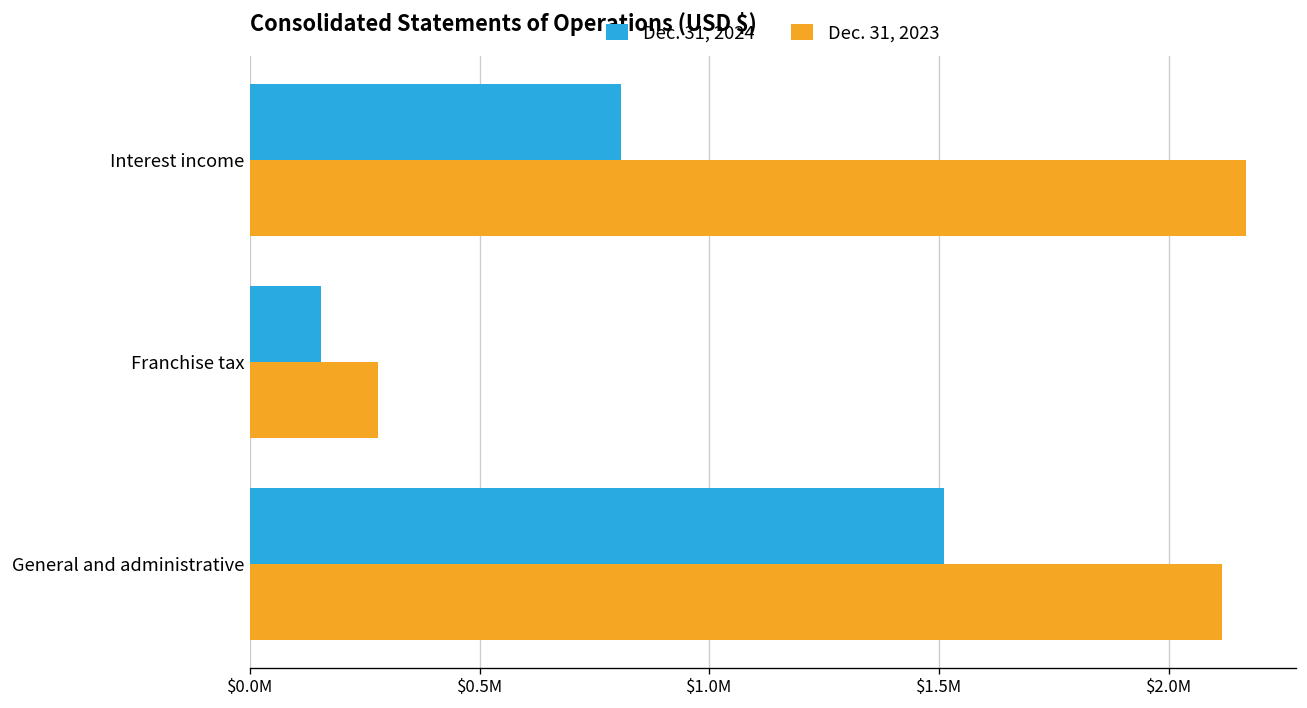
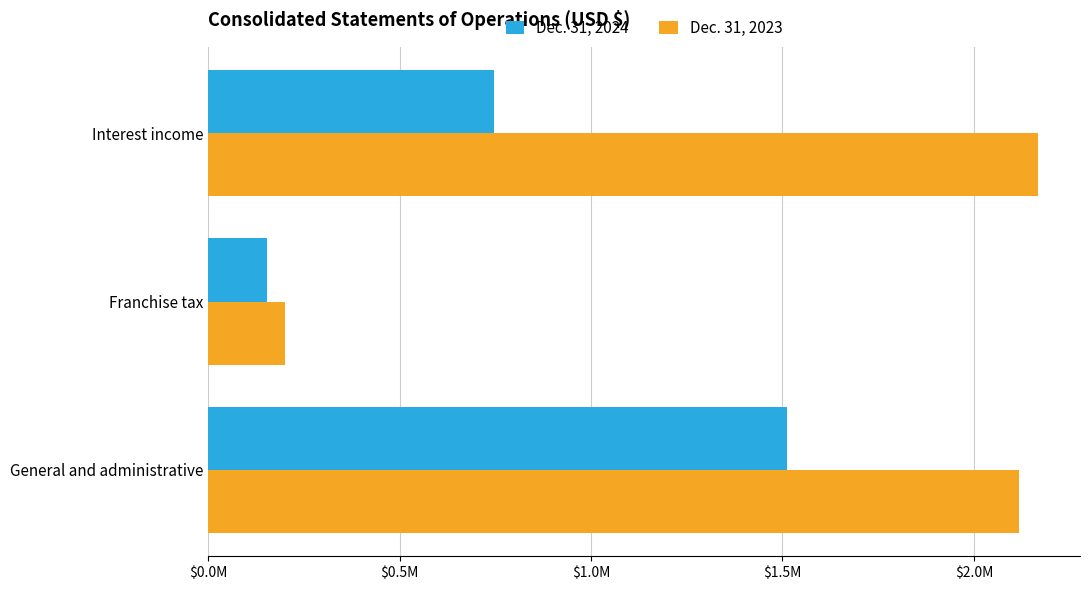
  {
    "Dec. 31, 2024": {
-     "Interest income": "$810000",
+     "Interest income": "$750000",
      "Franchise tax": "$150000",
      "General and administrative": "$1510000"
    },
    "Dec. 31, 2023": {
      "Interest income": "$2170000",
-     "Franchise tax": "$280000",
+     "Franchise tax": "$200000",
      "General and administrative": "$2120000"
    }
  }
